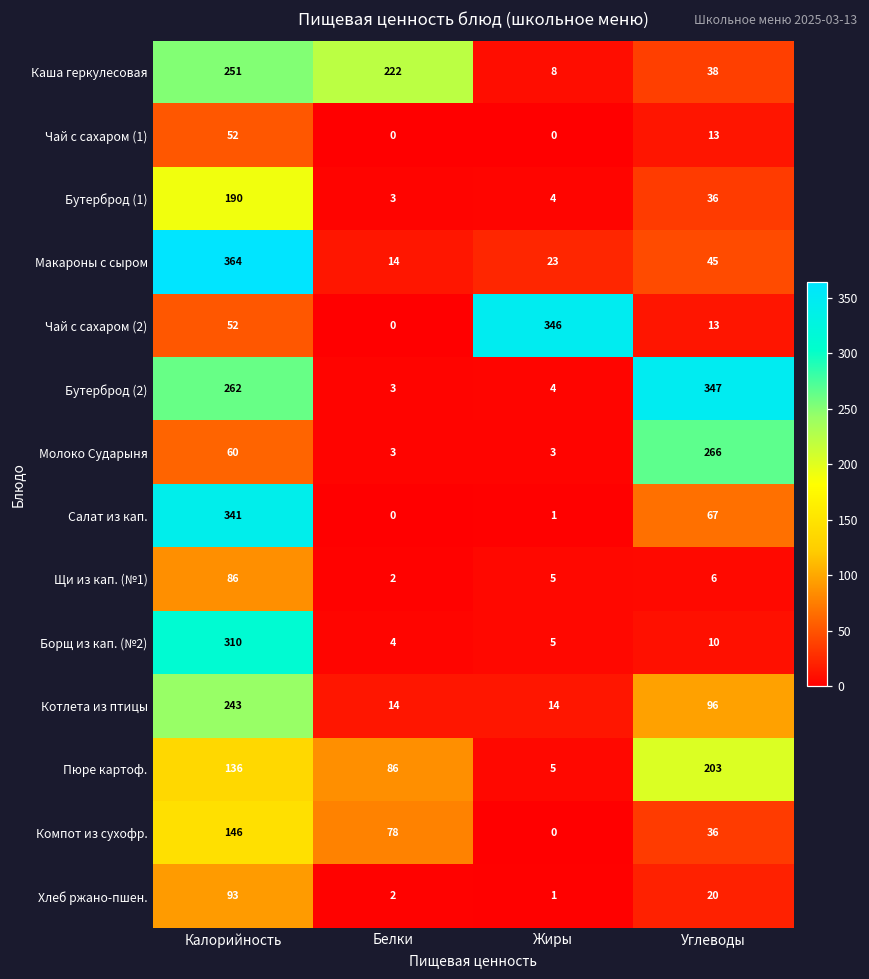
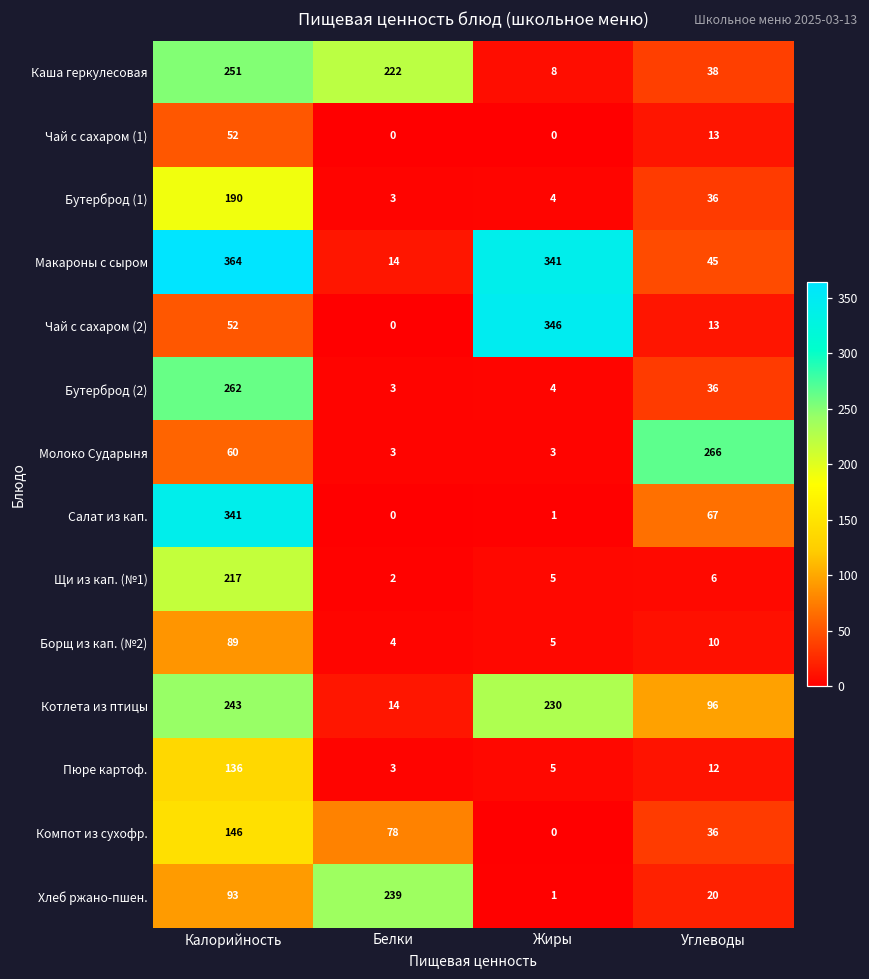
  {
    "Каша геркулесовая": {
      "Калорийность": 251,
      "Белки": 222,
      "Жиры": 8,
      "Углеводы": 38
    },
    "Чай с сахаром (1)": {
      "Калорийность": 52,
      "Белки": 0,
      "Жиры": 0,
      "Углеводы": 13
    },
    "Бутерброд (1)": {
      "Калорийность": 190,
      "Белки": 3,
      "Жиры": 4,
      "Углеводы": 36
    },
    "Макароны с сыром": {
      "Калорийность": 364,
      "Белки": 14,
-     "Жиры": 23,
+     "Жиры": 341,
      "Углеводы": 45
    },
    "Чай с сахаром (2)": {
      "Калорийность": 52,
      "Белки": 0,
      "Жиры": 346,
      "Углеводы": 13
    },
    "Бутерброд (2)": {
      "Калорийность": 262,
      "Белки": 3,
      "Жиры": 4,
-     "Углеводы": 347
+     "Углеводы": 36
    },
    "Молоко Сударыня": {
      "Калорийность": 60,
      "Белки": 3,
      "Жиры": 3,
      "Углеводы": 266
    },
    "Салат из кап.": {
      "Калорийность": 341,
      "Белки": 0,
      "Жиры": 1,
      "Углеводы": 67
    },
    "Щи из кап. (№1)": {
-     "Калорийность": 86,
+     "Калорийность": 217,
      "Белки": 2,
      "Жиры": 5,
      "Углеводы": 6
    },
    "Борщ из кап. (№2)": {
-     "Калорийность": 310,
+     "Калорийность": 89,
      "Белки": 4,
      "Жиры": 5,
      "Углеводы": 10
    },
    "Котлета из птицы": {
      "Калорийность": 243,
      "Белки": 14,
-     "Жиры": 14,
+     "Жиры": 230,
      "Углеводы": 96
    },
    "Пюре картоф.": {
      "Калорийность": 136,
-     "Белки": 86,
+     "Белки": 3,
      "Жиры": 5,
-     "Углеводы": 203
+     "Углеводы": 12
    },
    "Компот из сухофр.": {
      "Калорийность": 146,
      "Белки": 78,
      "Жиры": 0,
      "Углеводы": 36
    },
    "Хлеб ржано-пшен.": {
      "Калорийность": 93,
-     "Белки": 2,
+     "Белки": 239,
      "Жиры": 1,
      "Углеводы": 20
    }
  }
